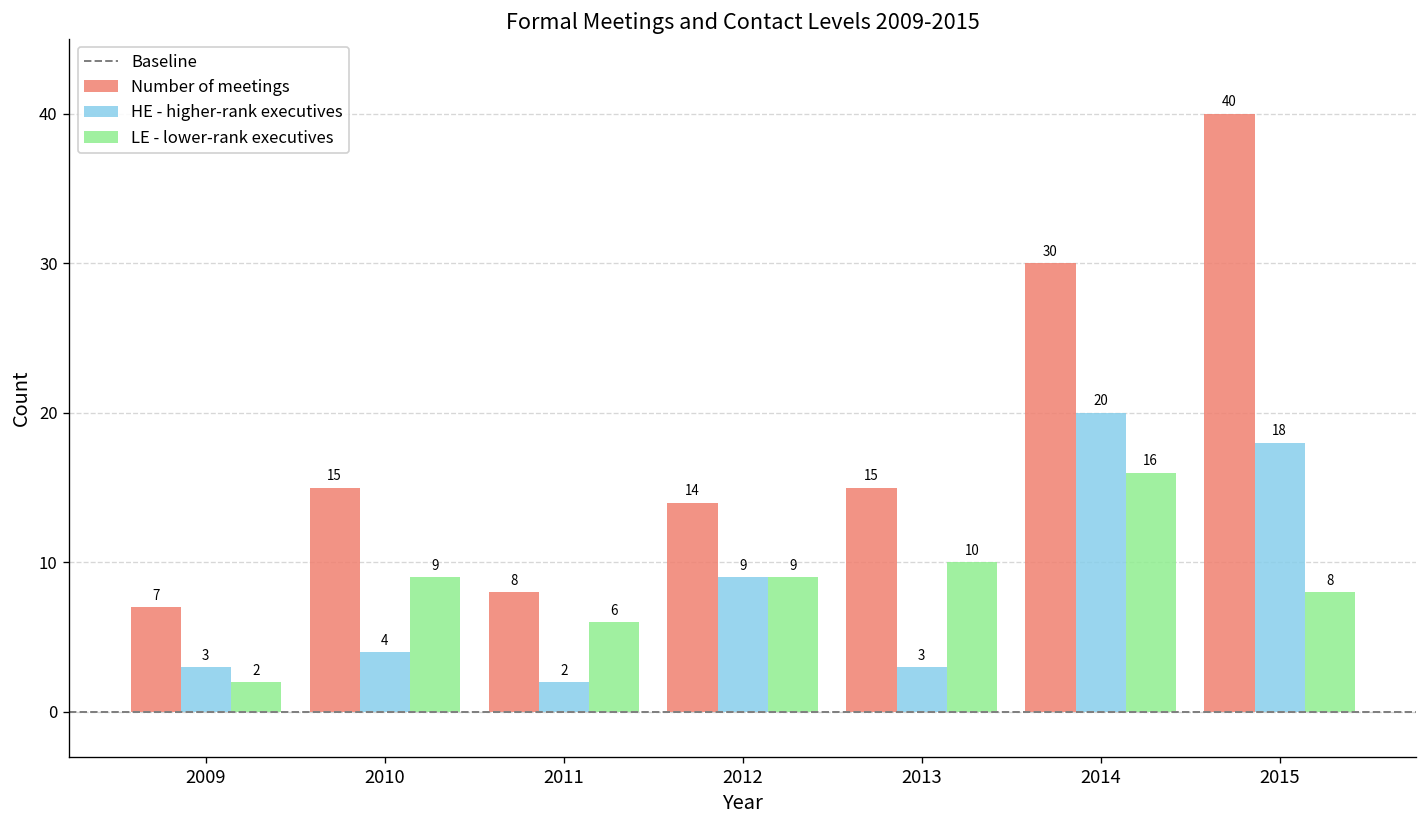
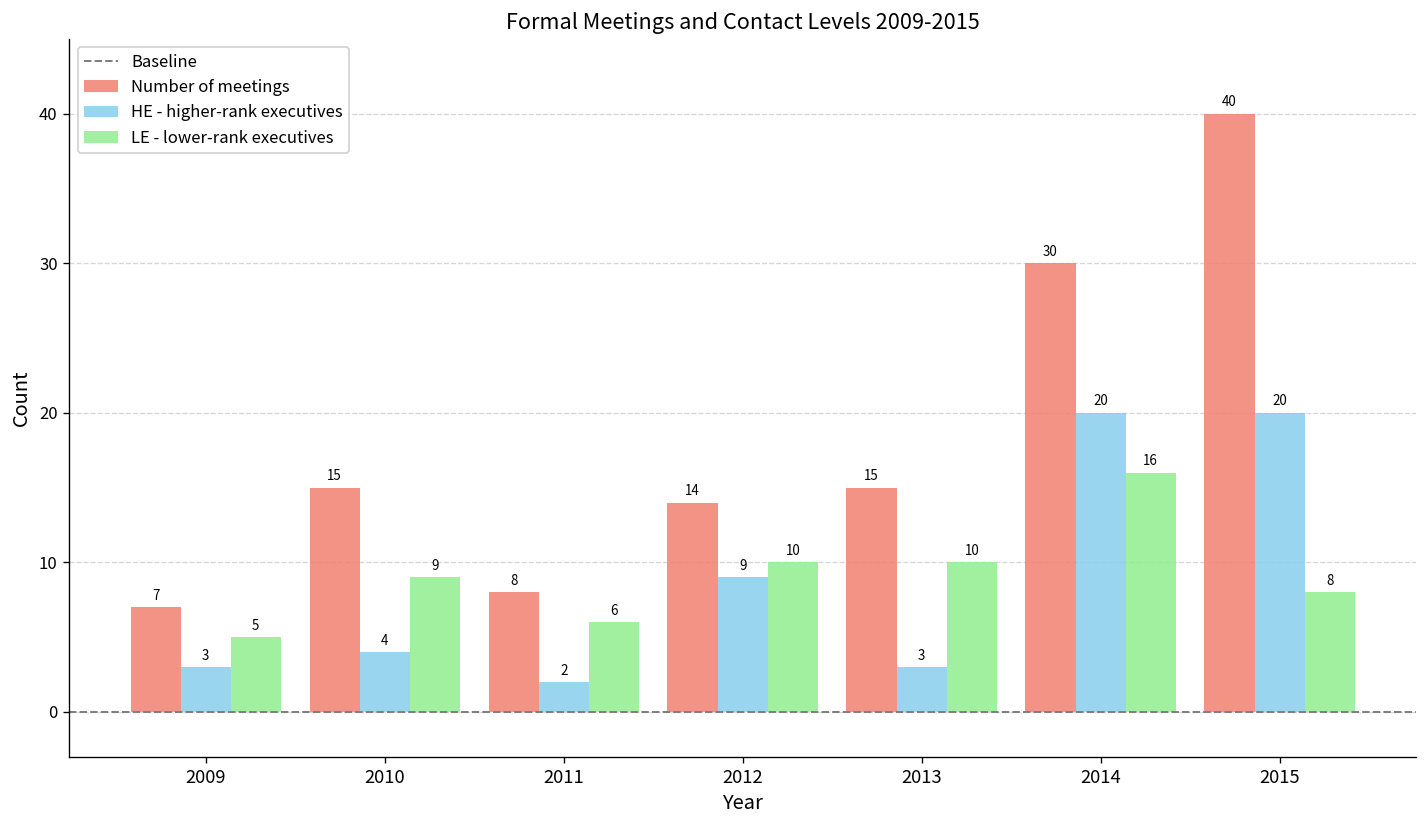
  {
    "Number of meetings": {
      "2009": 7,
      "2010": 15,
      "2011": 8,
      "2012": 14,
      "2013": 15,
      "2014": 30,
      "2015": 40
    },
    "HE - higher-rank executives": {
      "2009": 3,
      "2010": 4,
      "2011": 2,
      "2012": 9,
      "2013": 3,
      "2014": 20,
-     "2015": 18
+     "2015": 20
    },
    "LE - lower-rank executives": {
-     "2009": 2,
+     "2009": 5,
      "2010": 9,
      "2011": 6,
-     "2012": 9,
+     "2012": 10,
      "2013": 10,
      "2014": 16,
      "2015": 8
    }
  }
